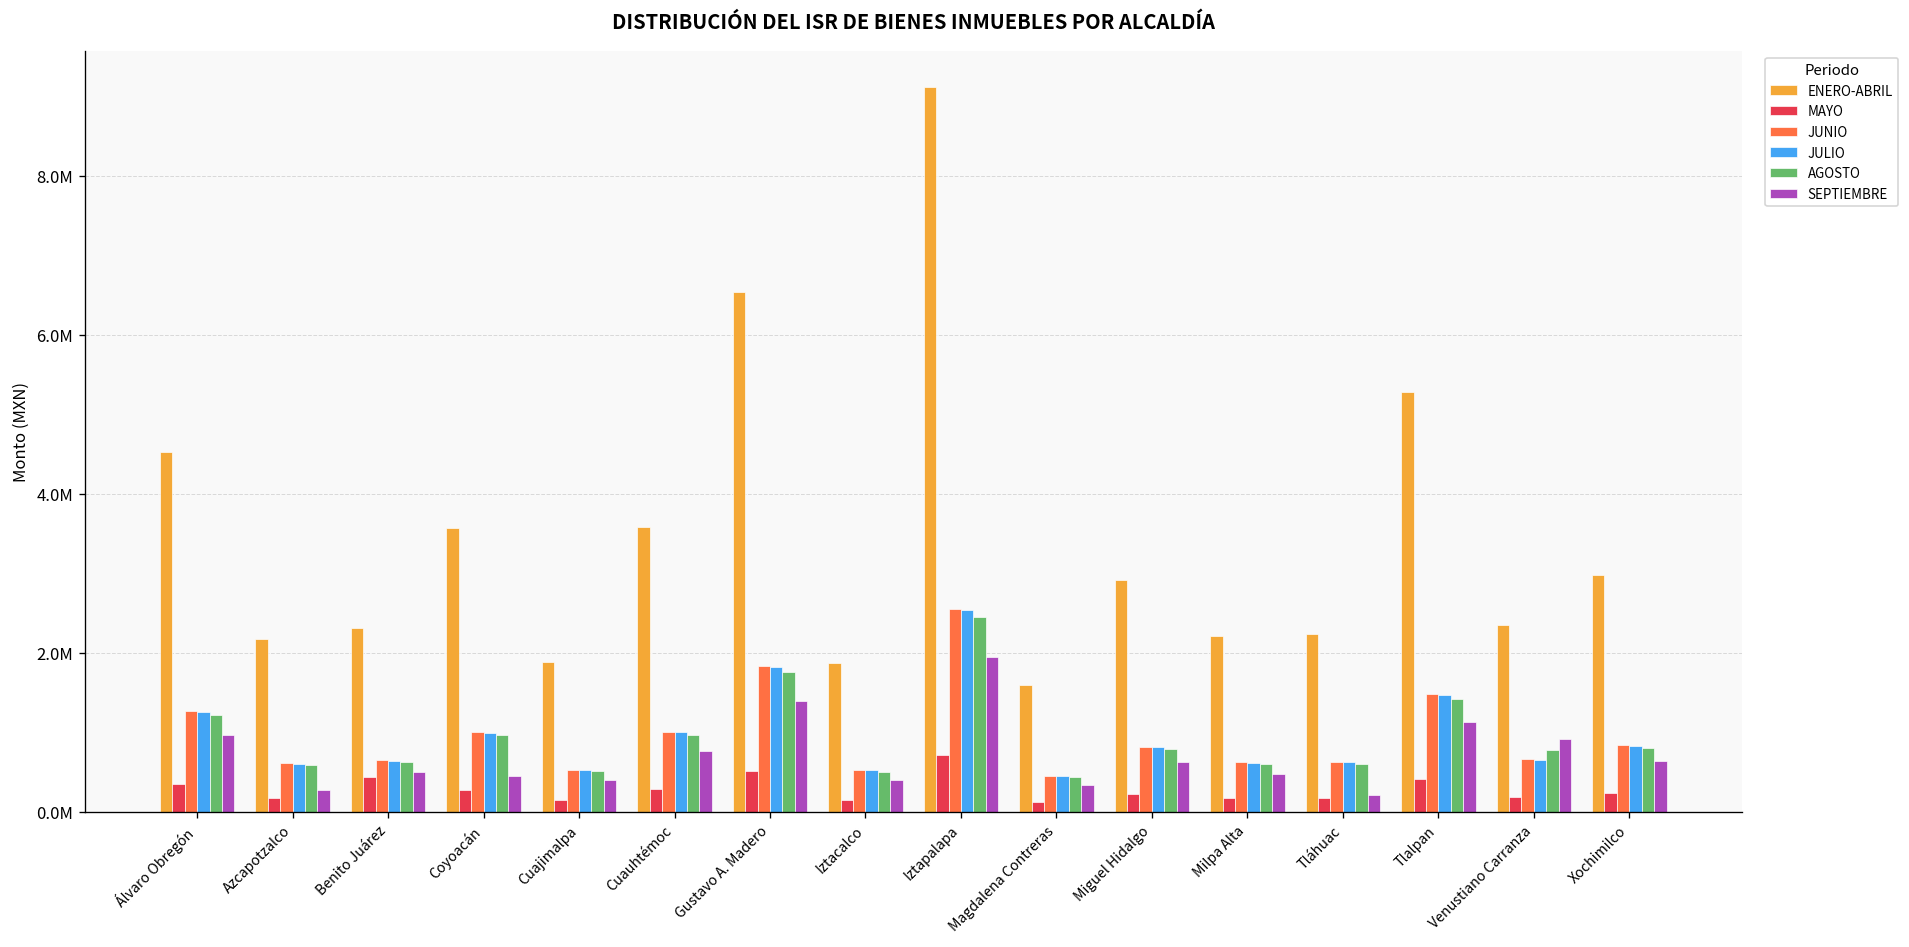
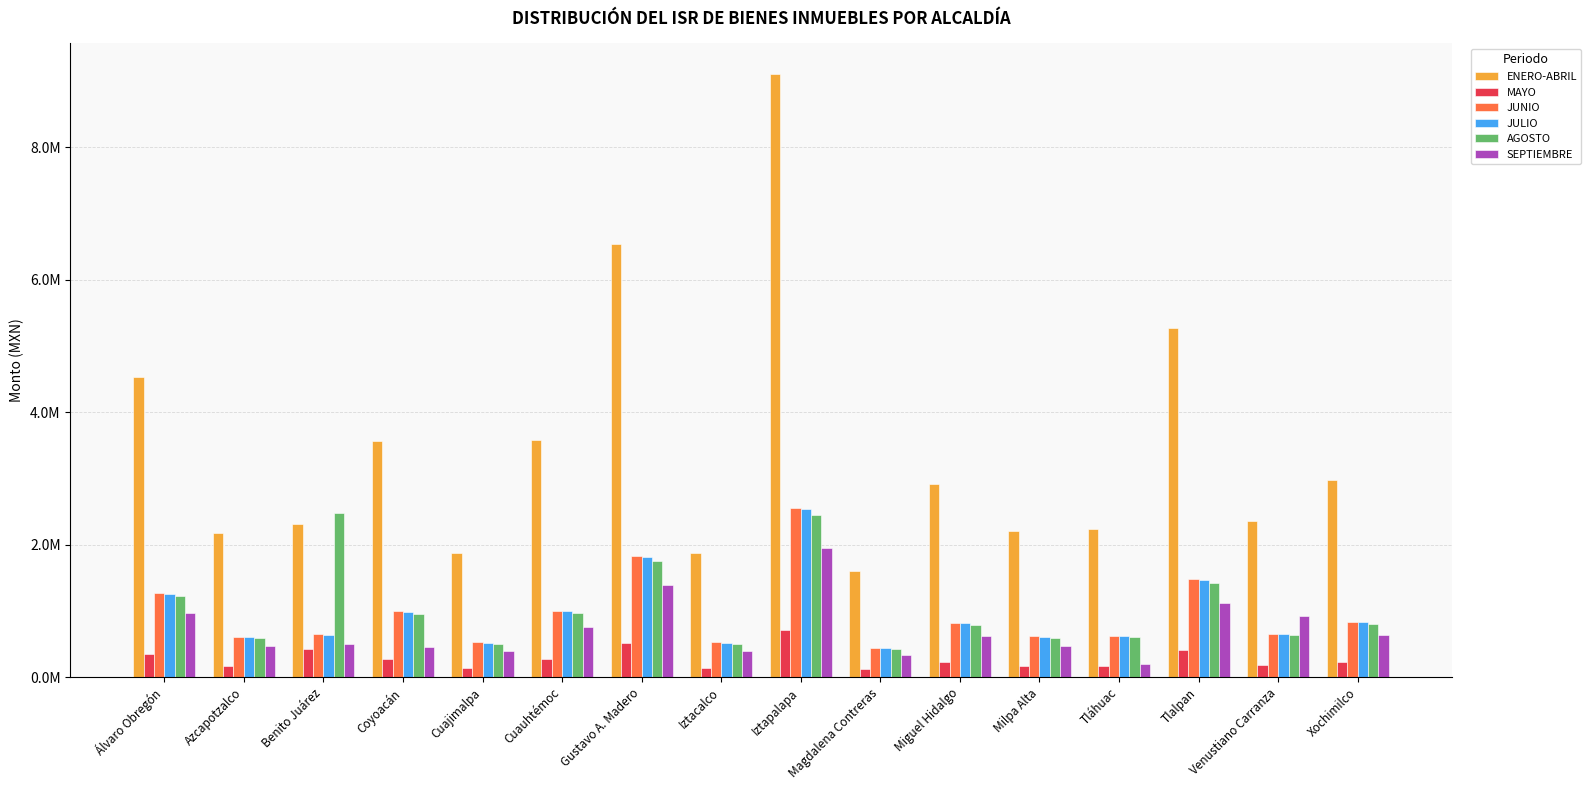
  {
    "MAYO": {
      "Álvaro Obregón": 400000,
      "Azcapotzalco": 200000,
      "Benito Juárez": 400000,
      "Coyoacán": 300000,
      "Cuajimalpa": 100000,
      "Cuauhtémoc": 300000,
      "Gustavo A. Madero": 500000,
      "Iztacalco": 100000,
      "Iztapalapa": 700000,
      "Magdalena Contreras": 100000,
      "Miguel Hidalgo": 200000,
      "Milpa Alta": 200000,
      "Tláhuac": 200000,
      "Tlalpan": 400000,
      "Venustiano Carranza": 200000,
      "Xochimilco": 200000
    },
    "JULIO": {
      "Álvaro Obregón": 1300000,
      "Azcapotzalco": 600000,
      "Benito Juárez": 600000,
      "Coyoacán": 1000000,
      "Cuajimalpa": 500000,
      "Cuauhtémoc": 1000000,
      "Gustavo A. Madero": 1800000,
      "Iztacalco": 500000,
      "Iztapalapa": 2500000,
      "Magdalena Contreras": 400000,
      "Miguel Hidalgo": 800000,
      "Milpa Alta": 600000,
      "Tláhuac": 600000,
      "Tlalpan": 1500000,
      "Venustiano Carranza": 700000,
      "Xochimilco": 800000
    },
    "AGOSTO": {
      "Álvaro Obregón": 1200000,
      "Azcapotzalco": 600000,
-     "Benito Juárez": 600000,
+     "Benito Juárez": 2500000,
      "Coyoacán": 1000000,
      "Cuajimalpa": 500000,
      "Cuauhtémoc": 1000000,
      "Gustavo A. Madero": 1800000,
      "Iztacalco": 500000,
      "Iztapalapa": 2500000,
      "Magdalena Contreras": 400000,
      "Miguel Hidalgo": 800000,
      "Milpa Alta": 600000,
      "Tláhuac": 600000,
      "Tlalpan": 1400000,
-     "Venustiano Carranza": 800000,
+     "Venustiano Carranza": 600000,
      "Xochimilco": 800000
    },
    "SEPTIEMBRE": {
      "Álvaro Obregón": 1000000,
-     "Azcapotzalco": 300000,
+     "Azcapotzalco": 500000,
      "Benito Juárez": 500000,
      "Coyoacán": 400000,
      "Cuajimalpa": 400000,
      "Cuauhtémoc": 800000,
      "Gustavo A. Madero": 1400000,
      "Iztacalco": 400000,
      "Iztapalapa": 1900000,
      "Magdalena Contreras": 300000,
      "Miguel Hidalgo": 600000,
      "Milpa Alta": 500000,
      "Tláhuac": 200000,
      "Tlalpan": 1100000,
      "Venustiano Carranza": 900000,
      "Xochimilco": 600000
    }
  }
